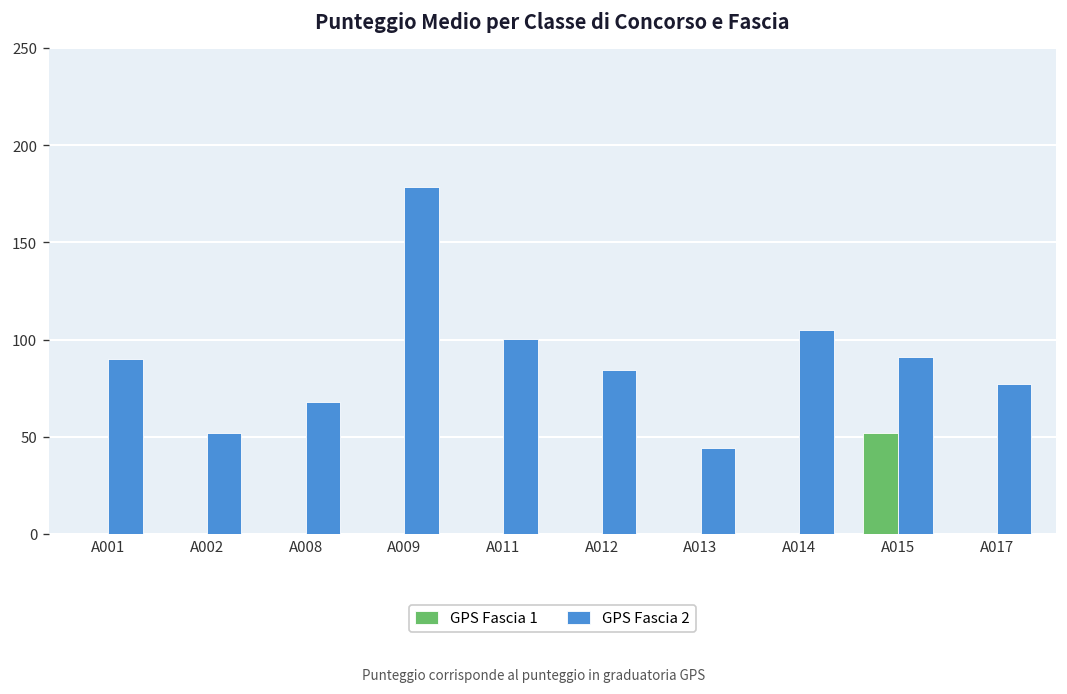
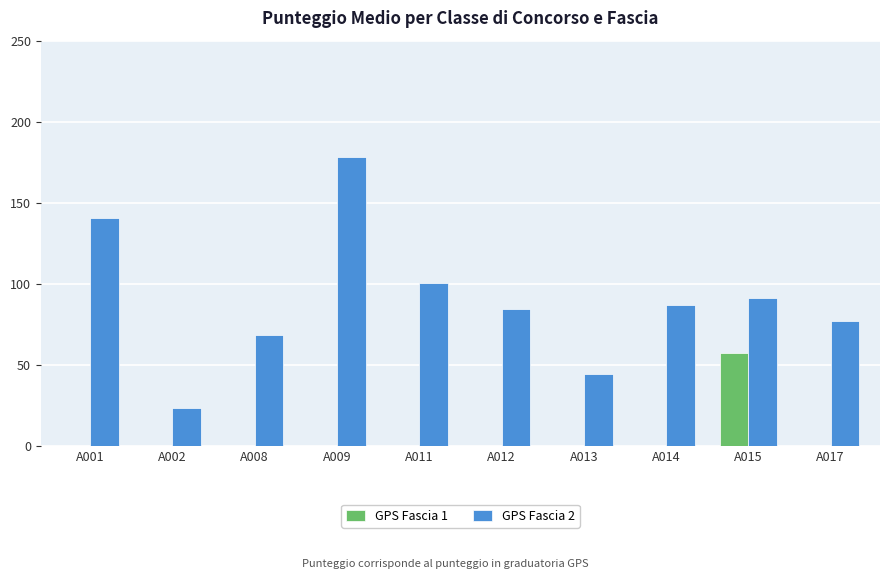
  {
    "GPS Fascia 1": {
      "A001": 0,
      "A002": 0,
      "A008": 0,
      "A009": 0,
      "A011": 0,
      "A012": 0,
      "A013": 0,
      "A014": 0,
-     "A015": 52,
+     "A015": 57,
      "A017": 0
    },
    "GPS Fascia 2": {
-     "A001": 90,
-     "A002": 52,
+     "A001": 140,
+     "A002": 23,
      "A008": 68,
      "A009": 179,
      "A011": 100,
      "A012": 84,
      "A013": 44,
-     "A014": 105,
+     "A014": 87,
      "A015": 91,
      "A017": 77
    }
  }
